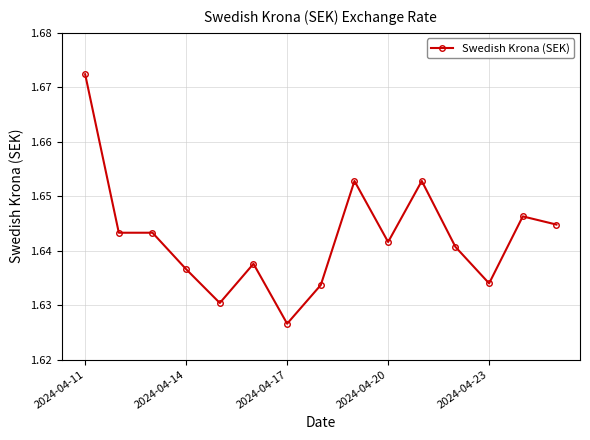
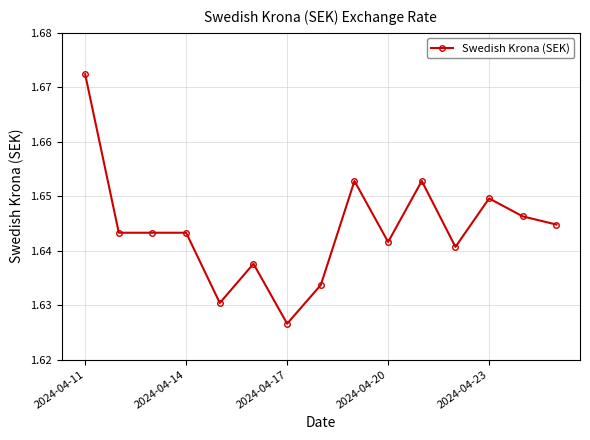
  {
    "2024-04-11": 1.672,
-   "2024-04-14": 1.637,
+   "2024-04-14": 1.643,
    "2024-04-17": 1.627,
    "2024-04-20": 1.642,
-   "2024-04-23": 1.634
+   "2024-04-23": 1.650
  }
